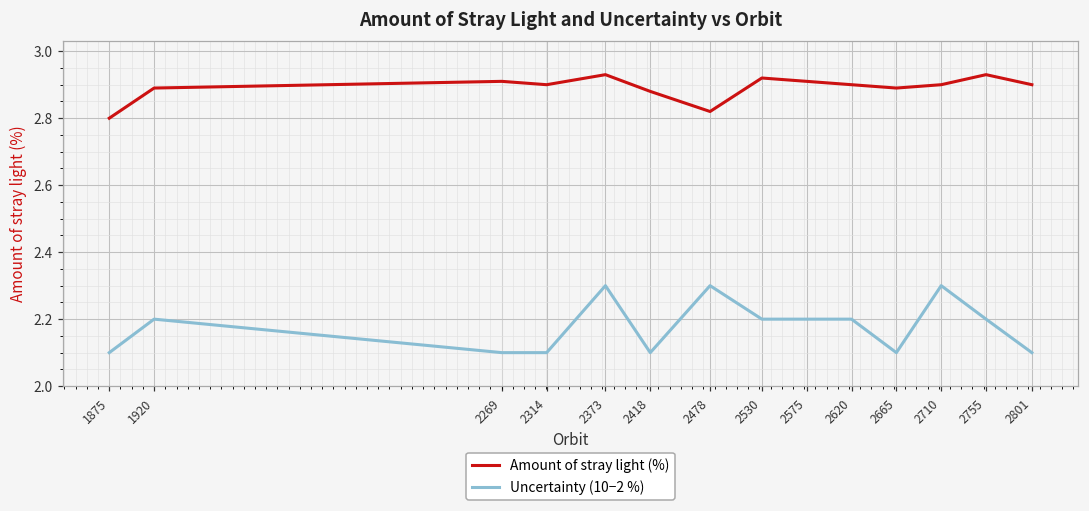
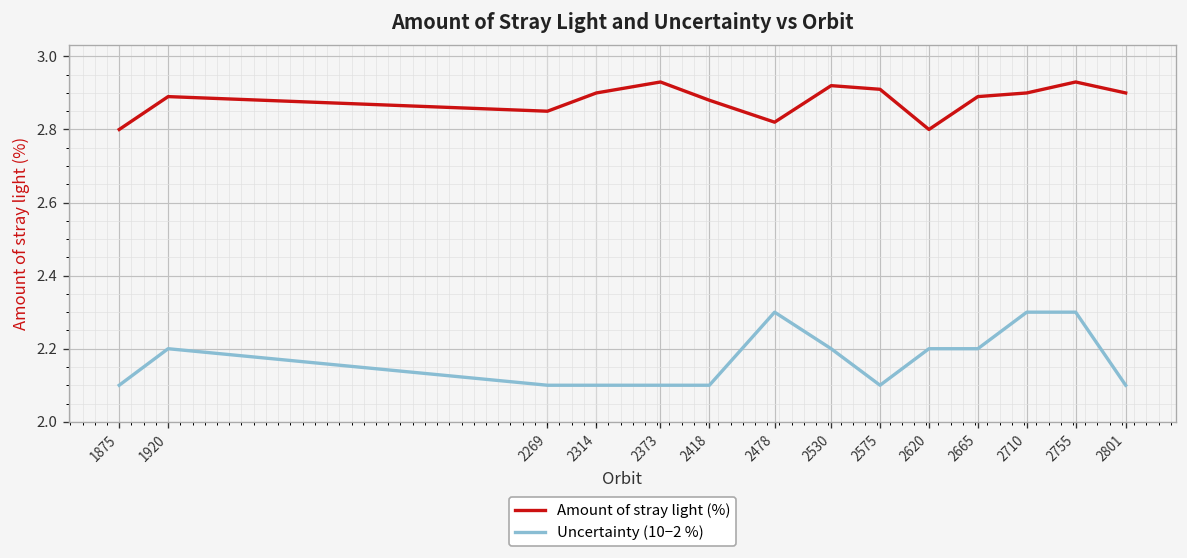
  {
    "Amount of stray light (%)": {
      "1875": 2.80,
      "1920": 2.89,
-     "2269": 2.91,
+     "2269": 2.85,
      "2314": 2.90,
      "2373": 2.93,
      "2418": 2.88,
      "2478": 2.82,
      "2530": 2.92,
      "2575": 2.91,
-     "2620": 2.9,
+     "2620": 2.8,
      "2665": 2.89,
      "2710": 2.90,
      "2755": 2.93,
      "2801": 2.90
    },
    "Uncertainty (10−2 %)": {
      "1875": 2.1,
      "1920": 2.2,
      "2269": 2.1,
      "2314": 2.1,
-     "2373": 2.3,
+     "2373": 2.1,
      "2418": 2.1,
      "2478": 2.3,
      "2530": 2.2,
-     "2575": 2.2,
+     "2575": 2.1,
      "2620": 2.2,
-     "2665": 2.1,
+     "2665": 2.2,
      "2710": 2.3,
-     "2755": 2.2,
+     "2755": 2.3,
      "2801": 2.1
    }
  }
